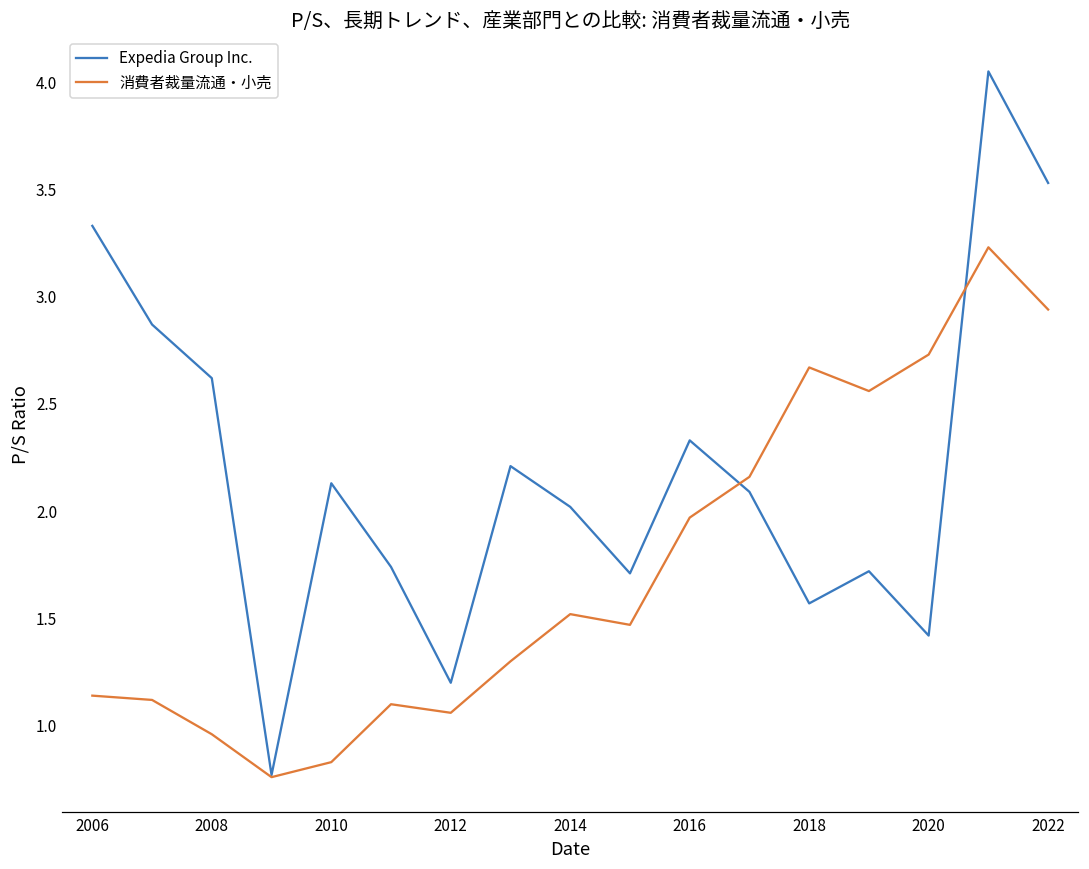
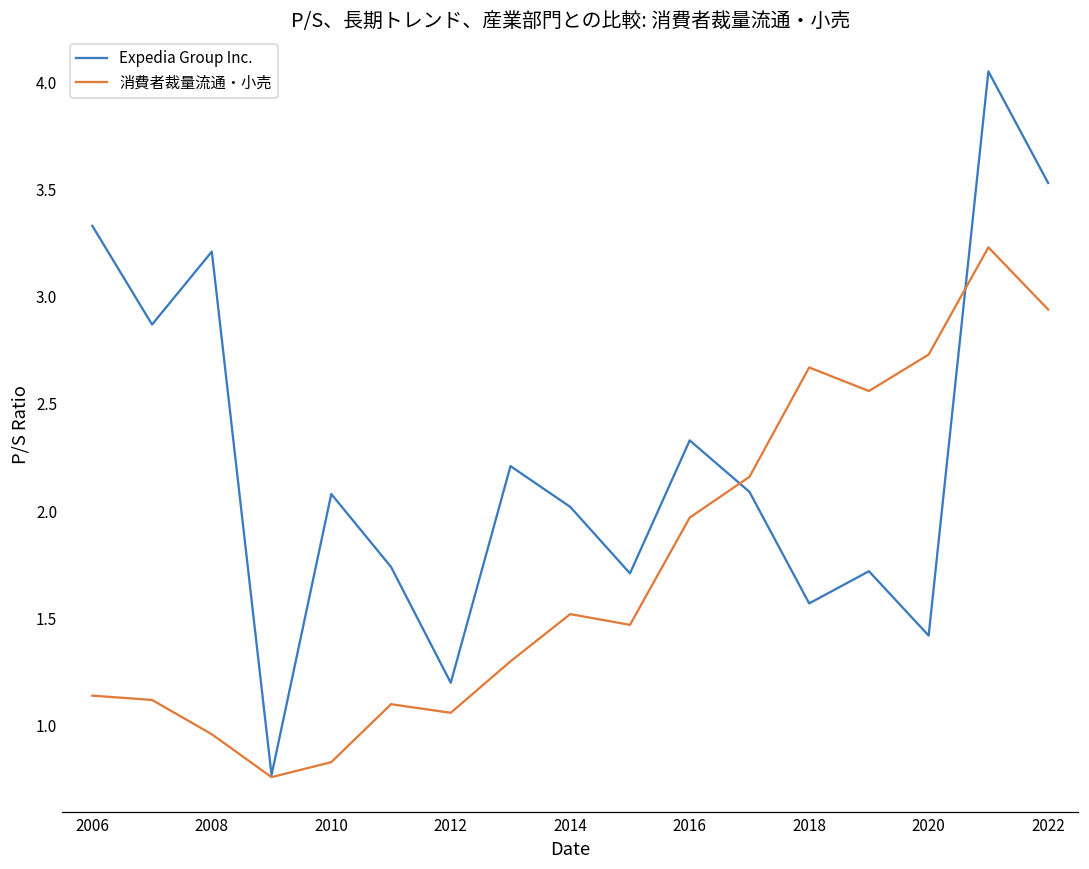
  {
    "Expedia Group Inc.": {
      "2006": 3.33,
-     "2008": 2.62,
-     "2010": 2.13,
+     "2008": 3.21,
+     "2010": 2.08,
      "2012": 1.20,
      "2014": 2.02,
      "2016": 2.33,
      "2018": 1.57,
      "2020": 1.42,
      "2022": 3.53
    },
    "消費者裁量流通・小売": {
      "2006": 1.14,
      "2008": 0.96,
      "2010": 0.83,
      "2012": 1.06,
      "2014": 1.52,
      "2016": 1.97,
      "2018": 2.67,
      "2020": 2.73,
      "2022": 2.94
    }
  }
